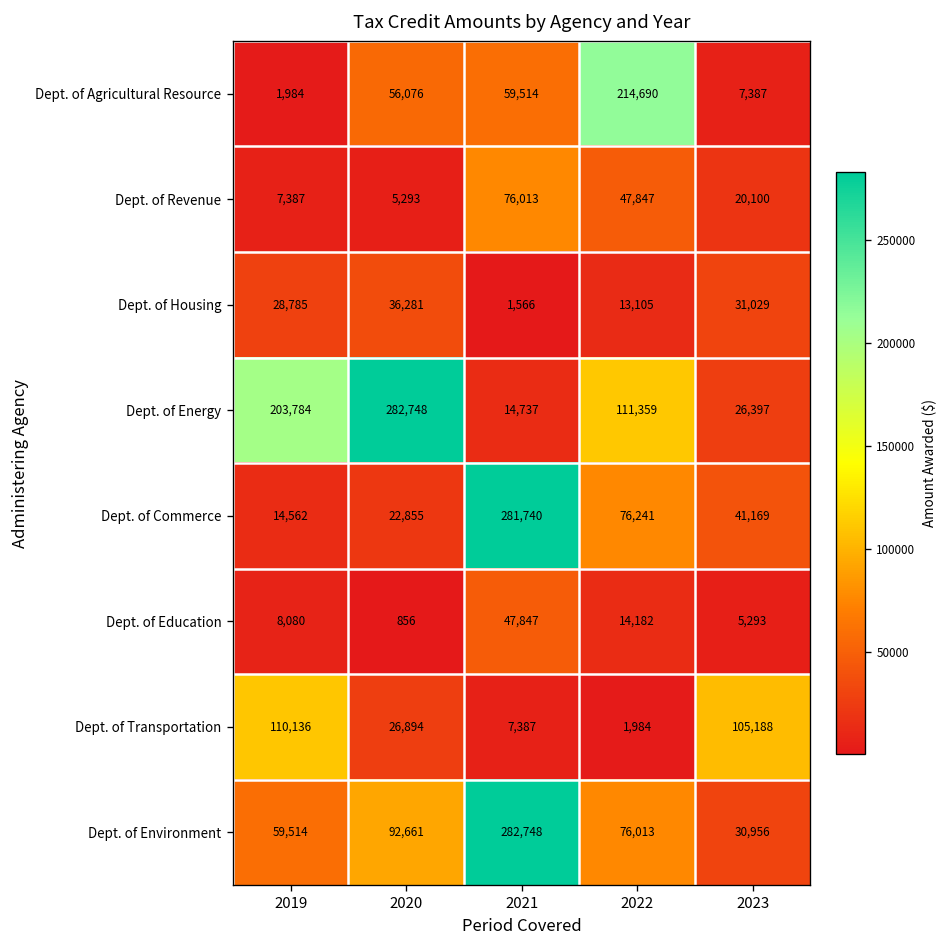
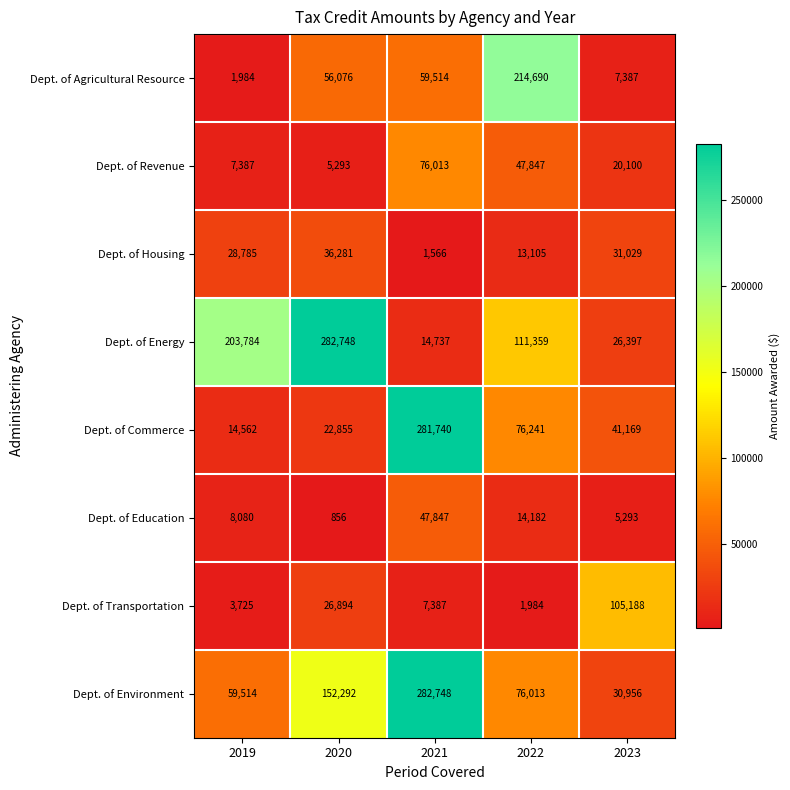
  {
    "Dept. of Agricultural Resource": {
      "2019": "1,984",
      "2020": "56,076",
      "2021": "59,514",
      "2022": "214,690",
      "2023": "7,387"
    },
    "Dept. of Revenue": {
      "2019": "7,387",
      "2020": "5,293",
      "2021": "76,013",
      "2022": "47,847",
      "2023": "20,100"
    },
    "Dept. of Housing": {
      "2019": "28,785",
      "2020": "36,281",
      "2021": "1,566",
      "2022": "13,105",
      "2023": "31,029"
    },
    "Dept. of Energy": {
      "2019": "203,784",
      "2020": "282,748",
      "2021": "14,737",
      "2022": "111,359",
      "2023": "26,397"
    },
    "Dept. of Commerce": {
      "2019": "14,562",
      "2020": "22,855",
      "2021": "281,740",
      "2022": "76,241",
      "2023": "41,169"
    },
    "Dept. of Education": {
      "2019": "8,080",
      "2020": "856",
      "2021": "47,847",
      "2022": "14,182",
      "2023": "5,293"
    },
    "Dept. of Transportation": {
-     "2019": "110,136",
+     "2019": "3,725",
      "2020": "26,894",
      "2021": "7,387",
      "2022": "1,984",
      "2023": "105,188"
    },
    "Dept. of Environment": {
      "2019": "59,514",
-     "2020": "92,661",
+     "2020": "152,292",
      "2021": "282,748",
      "2022": "76,013",
      "2023": "30,956"
    }
  }
